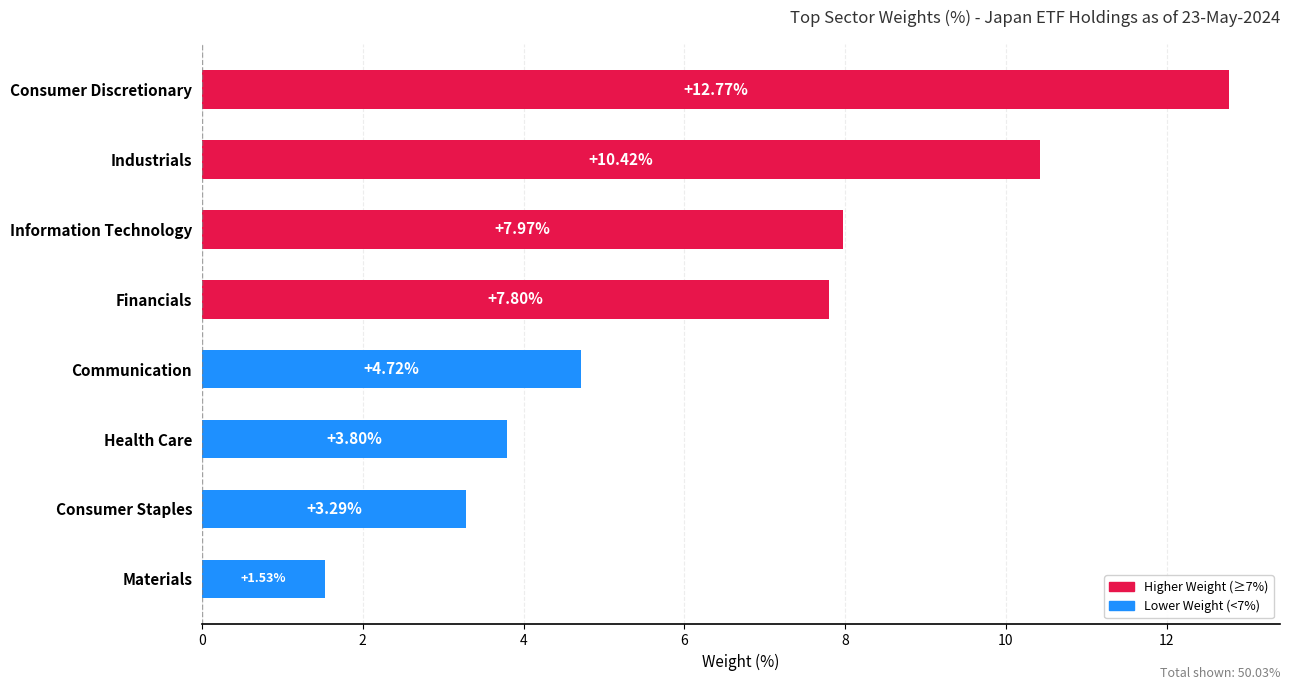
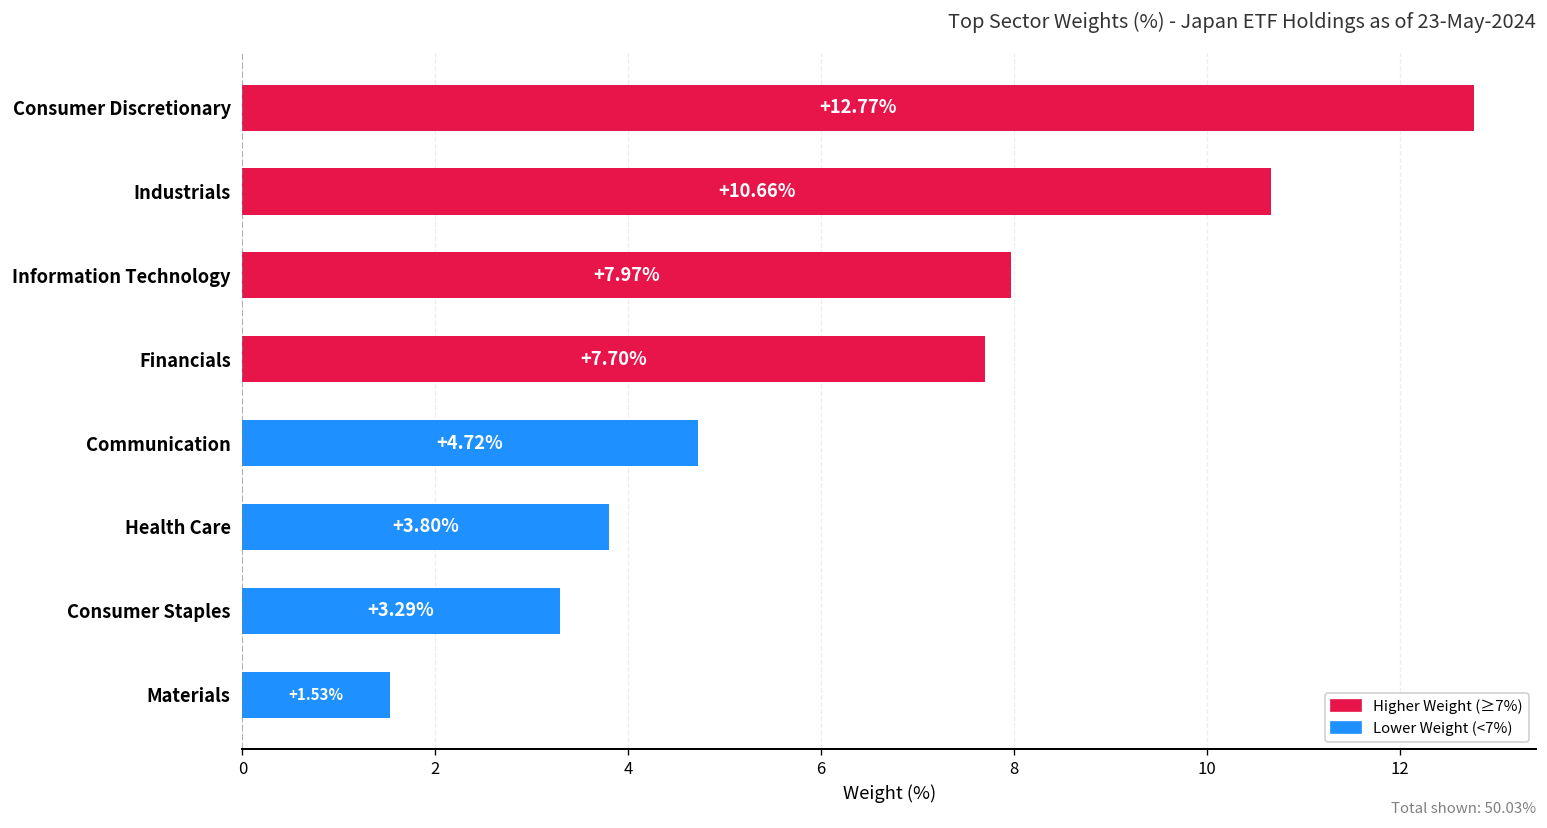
  {
    "Consumer Discretionary": "+12.77%",
-   "Industrials": "+10.42%",
+   "Industrials": "+10.66%",
    "Information Technology": "+7.97%",
-   "Financials": "+7.80%",
+   "Financials": "+7.70%",
    "Communication": "+4.72%",
    "Health Care": "+3.80%",
    "Consumer Staples": "+3.29%",
    "Materials": "+1.53%"
  }
